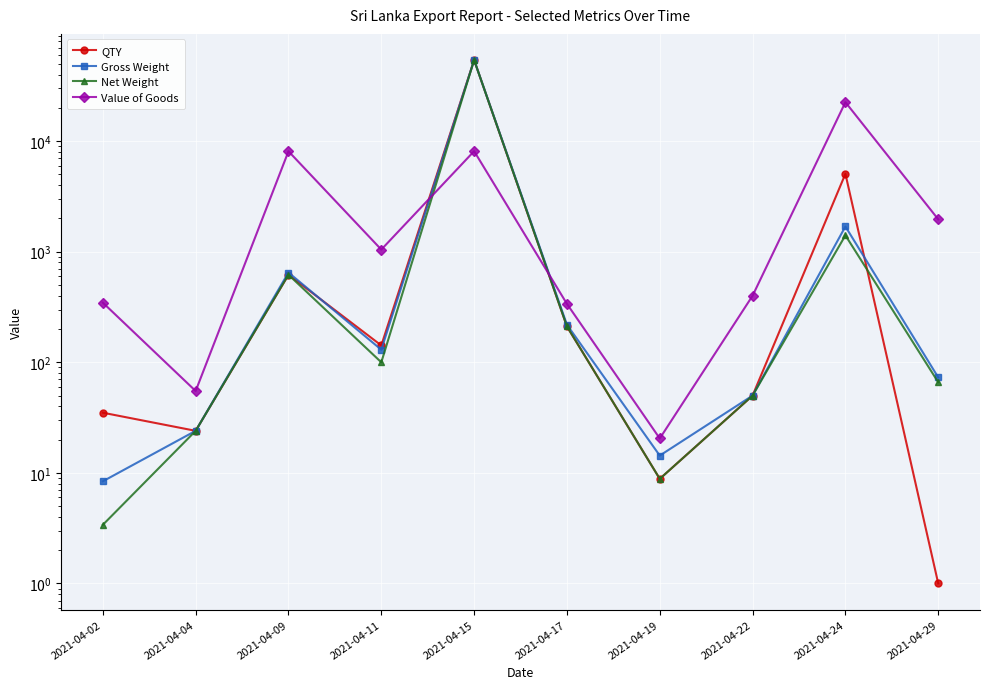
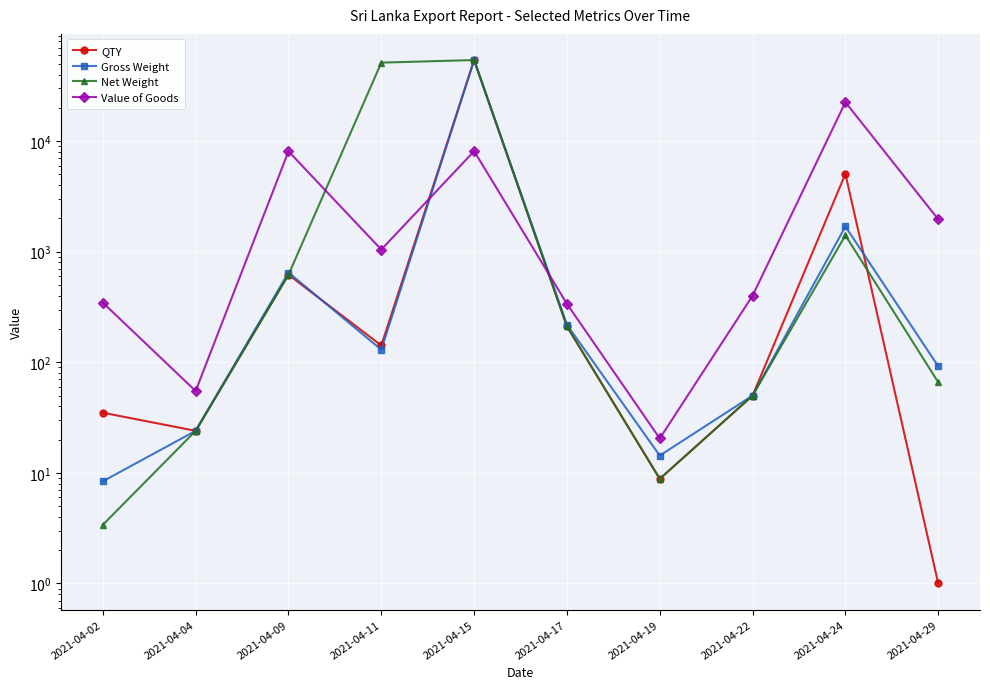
  {
    "QTY": {
      "2021-04-02": 35,
      "2021-04-11": 140,
      "2021-04-24": 5000,
      "2021-04-29": 1
    },
    "Gross Weight": {
      "2021-04-02": 8,
      "2021-04-11": 130,
      "2021-04-19": 14,
      "2021-04-24": 1700,
-     "2021-04-29": 70
+     "2021-04-29": 90
    },
    "Net Weight": {
      "2021-04-02": 3.4,
-     "2021-04-11": 100,
+     "2021-04-11": 50000,
      "2021-04-24": 1400,
      "2021-04-29": 70
    },
    "Value of Goods": {
      "2021-04-02": 350,
      "2021-04-04": 60,
      "2021-04-09": 8000,
      "2021-04-11": 1000,
      "2021-04-15": 8000,
      "2021-04-17": 340,
      "2021-04-19": 20,
      "2021-04-22": 400,
      "2021-04-24": 23000,
      "2021-04-29": 2000
    }
  }
